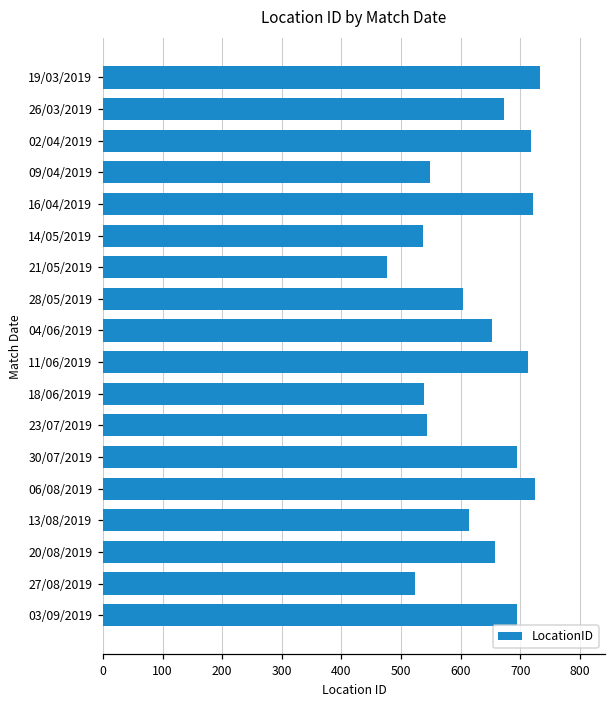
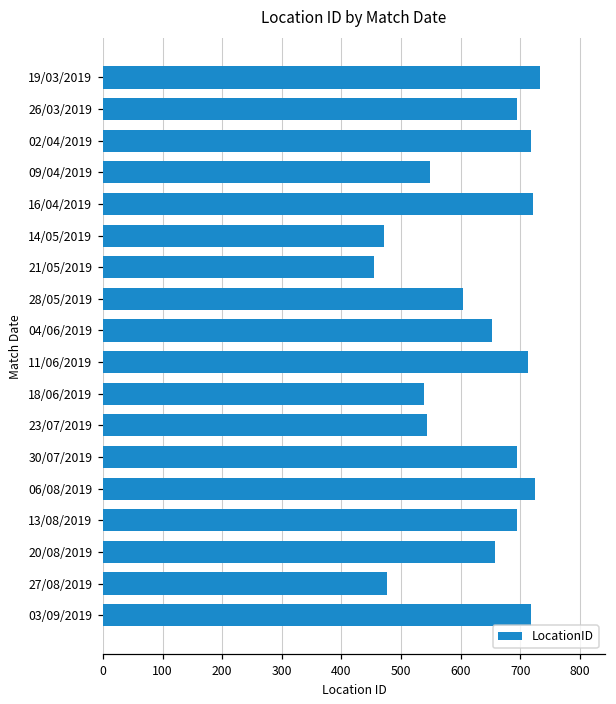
  {
    "19/03/2019": 730,
-   "26/03/2019": 670,
+   "26/03/2019": 700,
    "02/04/2019": 720,
    "09/04/2019": 550,
    "16/04/2019": 720,
-   "14/05/2019": 540,
-   "21/05/2019": 480,
+   "14/05/2019": 470,
+   "21/05/2019": 450,
    "28/05/2019": 600,
    "04/06/2019": 650,
    "11/06/2019": 710,
    "18/06/2019": 540,
    "23/07/2019": 540,
    "30/07/2019": 700,
    "06/08/2019": 730,
-   "13/08/2019": 610,
+   "13/08/2019": 700,
    "20/08/2019": 660,
-   "27/08/2019": 520,
-   "03/09/2019": 700
+   "27/08/2019": 480,
+   "03/09/2019": 720
  }
